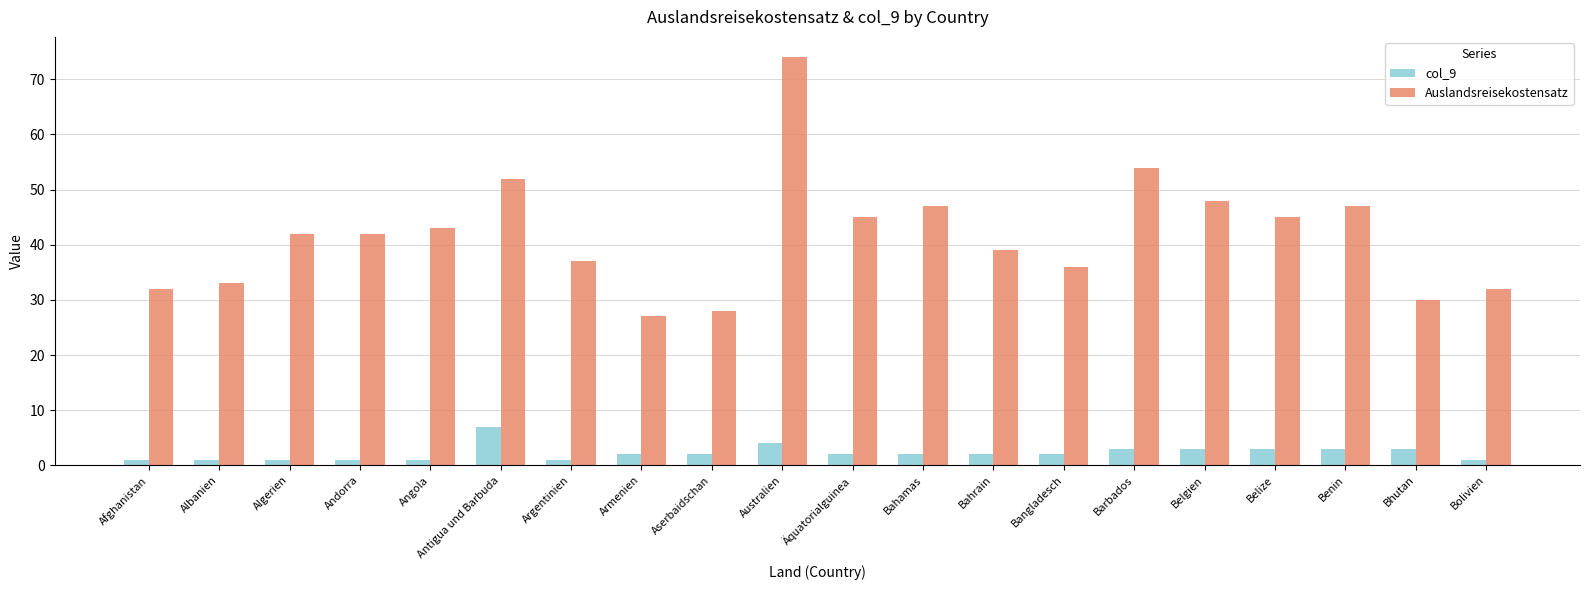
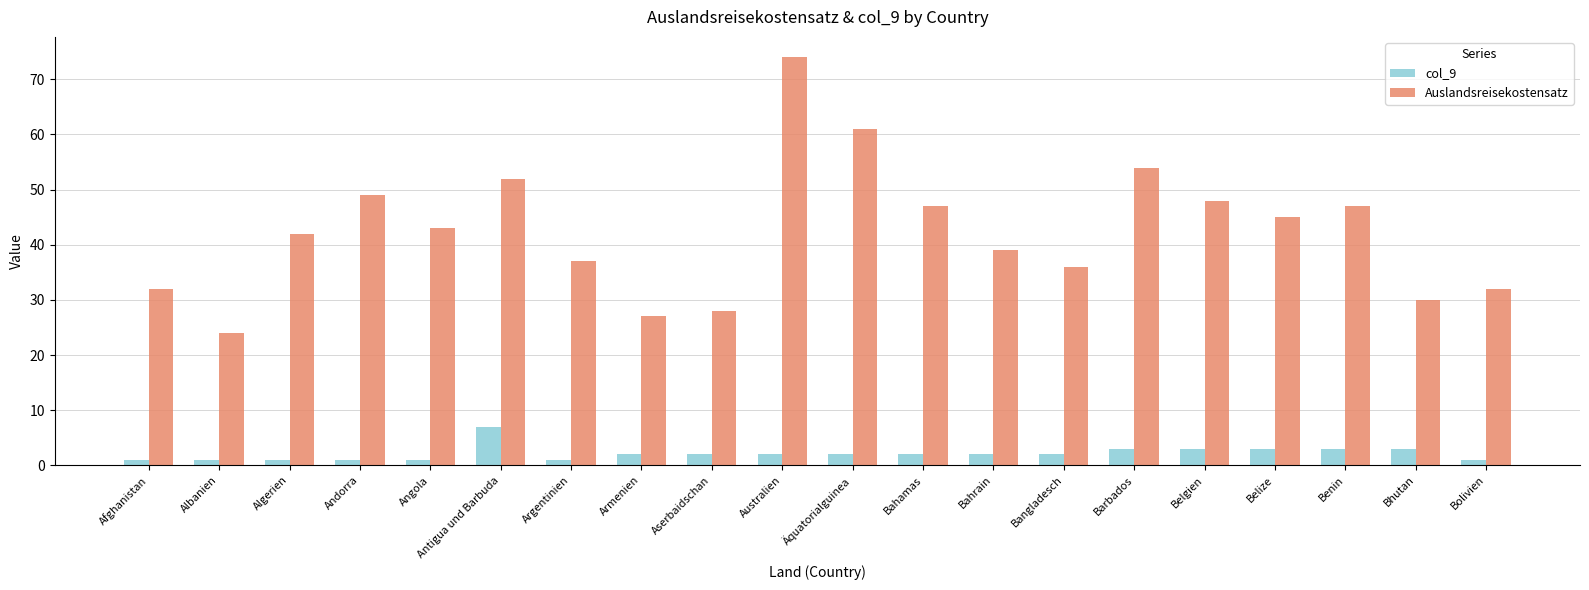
  {
    "col_9": {
      "Afghanistan": 1,
      "Albanien": 1,
      "Algerien": 1,
      "Andorra": 1,
      "Angola": 1,
      "Antigua und Barbuda": 7,
      "Argentinien": 1,
      "Armenien": 2,
      "Aserbaidschan": 2,
-     "Australien": 4,
+     "Australien": 2,
      "Äquatorialguinea": 2,
      "Bahamas": 2,
      "Bahrain": 2,
      "Bangladesch": 2,
      "Barbados": 3,
      "Belgien": 3,
      "Belize": 3,
      "Benin": 3,
      "Bhutan": 3,
      "Bolivien": 1
    },
    "Auslandsreisekostensatz": {
      "Afghanistan": 32,
-     "Albanien": 33,
+     "Albanien": 24,
      "Algerien": 42,
-     "Andorra": 42,
+     "Andorra": 49,
      "Angola": 43,
      "Antigua und Barbuda": 52,
      "Argentinien": 37,
      "Armenien": 27,
      "Aserbaidschan": 28,
      "Australien": 74,
-     "Äquatorialguinea": 45,
+     "Äquatorialguinea": 61,
      "Bahamas": 47,
      "Bahrain": 39,
      "Bangladesch": 36,
      "Barbados": 54,
      "Belgien": 48,
      "Belize": 45,
      "Benin": 47,
      "Bhutan": 30,
      "Bolivien": 32
    }
  }
